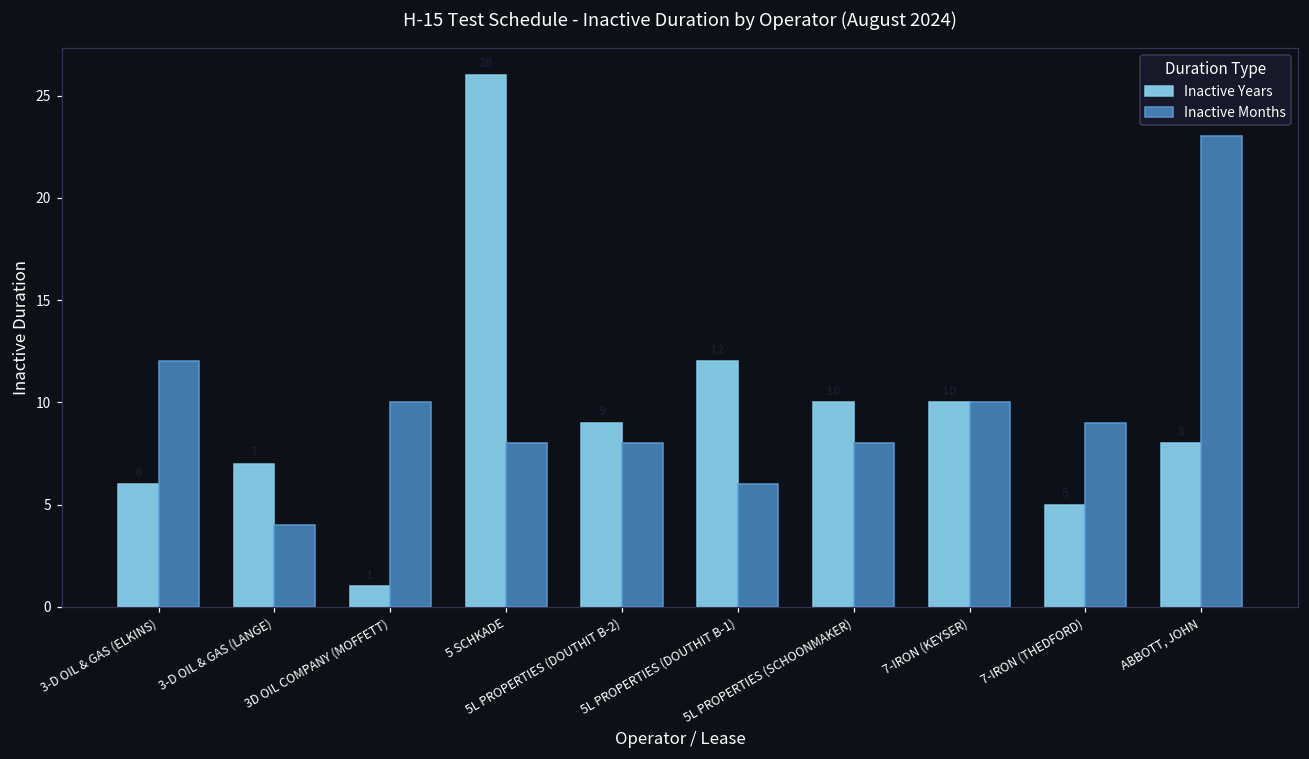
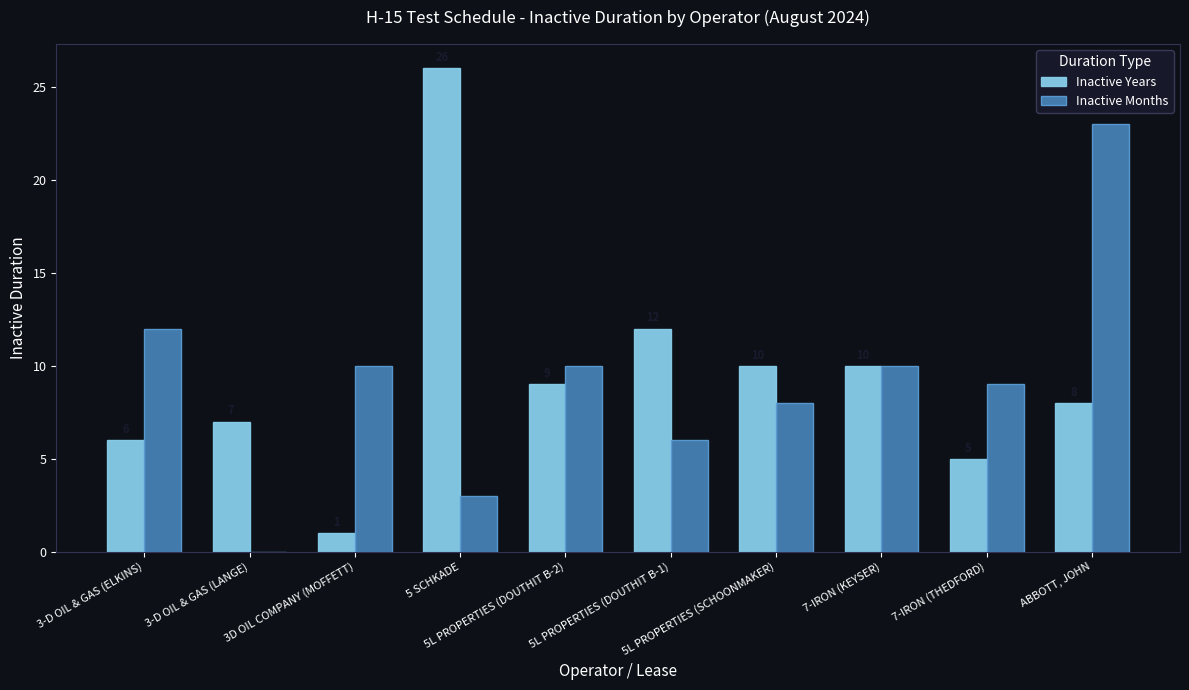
  {
    "Inactive Years": {
      "3-D OIL & GAS (ELKINS)": 6,
      "3-D OIL & GAS (LANGE)": 7,
      "3D OIL COMPANY (MOFFETT)": 1,
      "5 SCHKADE": 26,
      "5L PROPERTIES (DOUTHIT B-2)": 9,
      "5L PROPERTIES (DOUTHIT B-1)": 12,
      "5L PROPERTIES (SCHOONMAKER)": 10,
      "7-IRON (KEYSER)": 10,
      "7-IRON (THEDFORD)": 5,
      "ABBOTT, JOHN": 8
    },
    "Inactive Months": {
      "3-D OIL & GAS (ELKINS)": 12,
-     "3-D OIL & GAS (LANGE)": 4,
+     "3-D OIL & GAS (LANGE)": 0,
      "3D OIL COMPANY (MOFFETT)": 10,
-     "5 SCHKADE": 8,
-     "5L PROPERTIES (DOUTHIT B-2)": 8,
+     "5 SCHKADE": 3,
+     "5L PROPERTIES (DOUTHIT B-2)": 10,
      "5L PROPERTIES (DOUTHIT B-1)": 6,
      "5L PROPERTIES (SCHOONMAKER)": 8,
      "7-IRON (KEYSER)": 10,
      "7-IRON (THEDFORD)": 9,
      "ABBOTT, JOHN": 23
    }
  }
